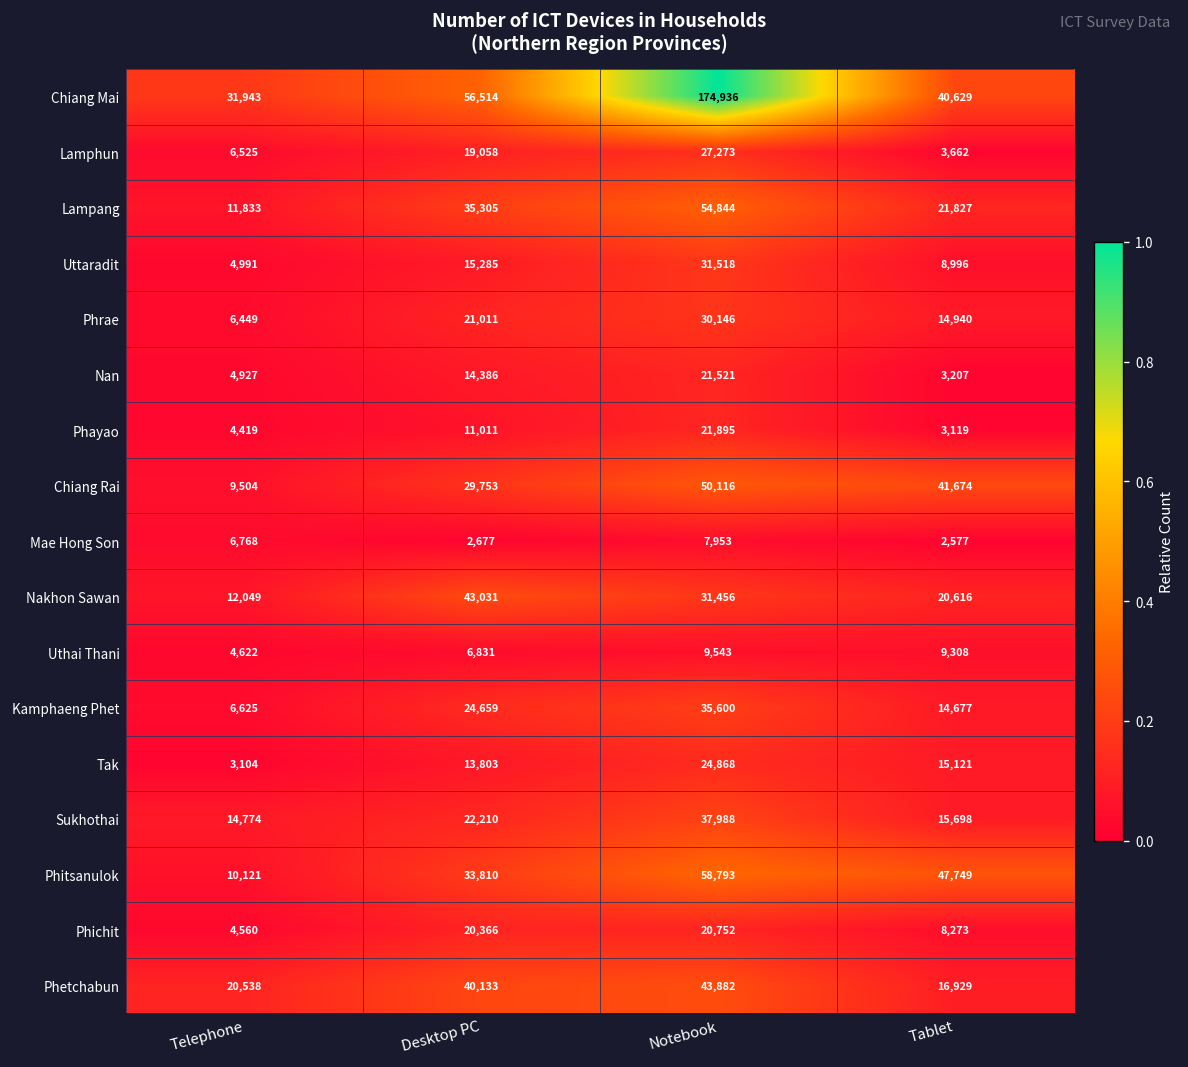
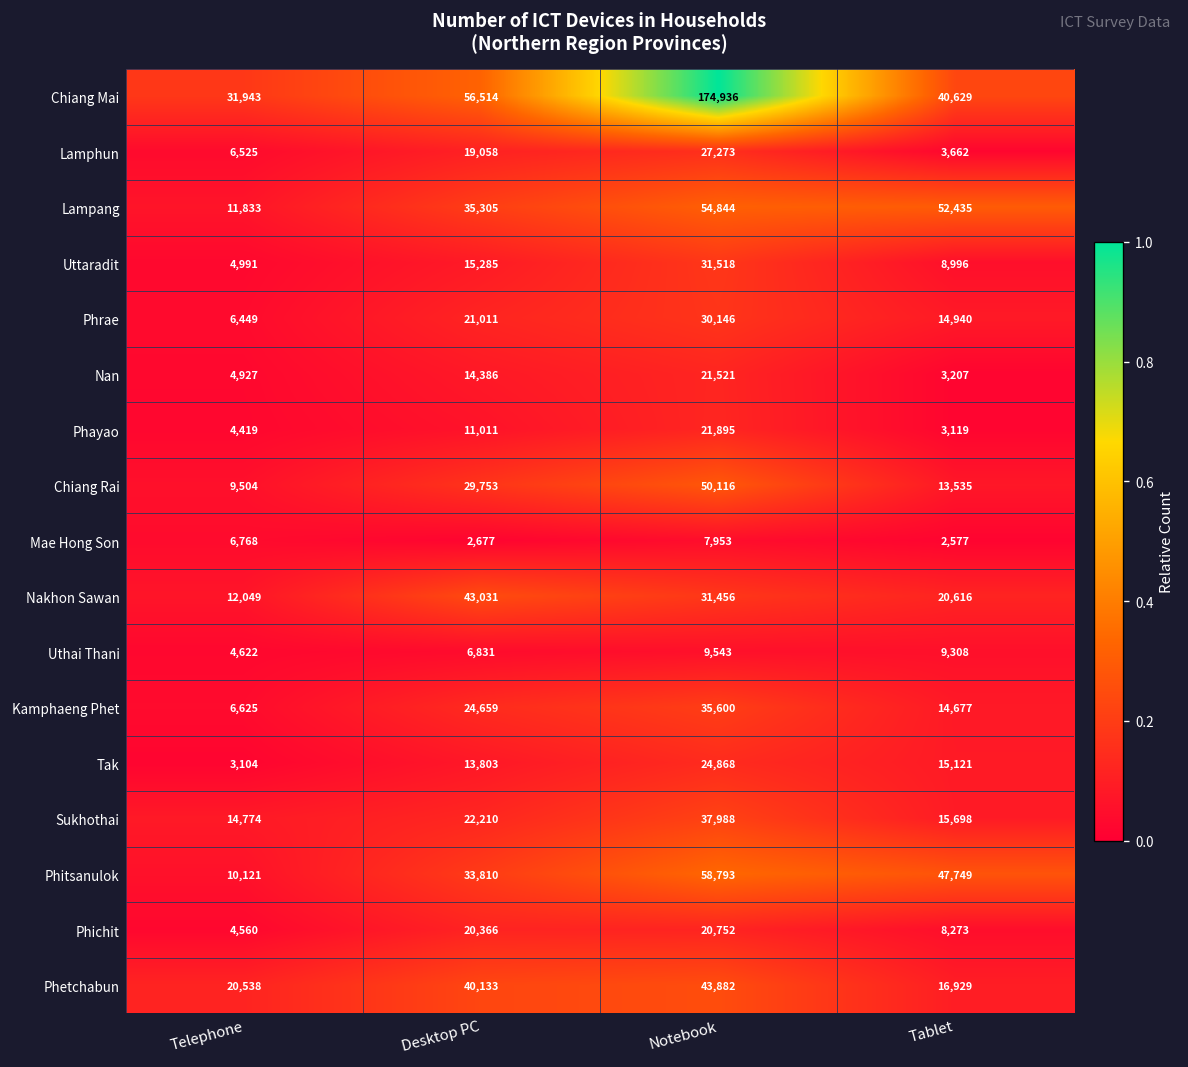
  {
    "Chiang Mai": {
      "Telephone": "31,943",
      "Desktop PC": "56,514",
      "Notebook": "174,936",
      "Tablet": "40,629"
    },
    "Lamphun": {
      "Telephone": "6,525",
      "Desktop PC": "19,058",
      "Notebook": "27,273",
      "Tablet": "3,662"
    },
    "Lampang": {
      "Telephone": "11,833",
      "Desktop PC": "35,305",
      "Notebook": "54,844",
-     "Tablet": "21,827"
+     "Tablet": "52,435"
    },
    "Uttaradit": {
      "Telephone": "4,991",
      "Desktop PC": "15,285",
      "Notebook": "31,518",
      "Tablet": "8,996"
    },
    "Phrae": {
      "Telephone": "6,449",
      "Desktop PC": "21,011",
      "Notebook": "30,146",
      "Tablet": "14,940"
    },
    "Nan": {
      "Telephone": "4,927",
      "Desktop PC": "14,386",
      "Notebook": "21,521",
      "Tablet": "3,207"
    },
    "Phayao": {
      "Telephone": "4,419",
      "Desktop PC": "11,011",
      "Notebook": "21,895",
      "Tablet": "3,119"
    },
    "Chiang Rai": {
      "Telephone": "9,504",
      "Desktop PC": "29,753",
      "Notebook": "50,116",
-     "Tablet": "41,674"
+     "Tablet": "13,535"
    },
    "Mae Hong Son": {
      "Telephone": "6,768",
      "Desktop PC": "2,677",
      "Notebook": "7,953",
      "Tablet": "2,577"
    },
    "Nakhon Sawan": {
      "Telephone": "12,049",
      "Desktop PC": "43,031",
      "Notebook": "31,456",
      "Tablet": "20,616"
    },
    "Uthai Thani": {
      "Telephone": "4,622",
      "Desktop PC": "6,831",
      "Notebook": "9,543",
      "Tablet": "9,308"
    },
    "Kamphaeng Phet": {
      "Telephone": "6,625",
      "Desktop PC": "24,659",
      "Notebook": "35,600",
      "Tablet": "14,677"
    },
    "Tak": {
      "Telephone": "3,104",
      "Desktop PC": "13,803",
      "Notebook": "24,868",
      "Tablet": "15,121"
    },
    "Sukhothai": {
      "Telephone": "14,774",
      "Desktop PC": "22,210",
      "Notebook": "37,988",
      "Tablet": "15,698"
    },
    "Phitsanulok": {
      "Telephone": "10,121",
      "Desktop PC": "33,810",
      "Notebook": "58,793",
      "Tablet": "47,749"
    },
    "Phichit": {
      "Telephone": "4,560",
      "Desktop PC": "20,366",
      "Notebook": "20,752",
      "Tablet": "8,273"
    },
    "Phetchabun": {
      "Telephone": "20,538",
      "Desktop PC": "40,133",
      "Notebook": "43,882",
      "Tablet": "16,929"
    }
  }
